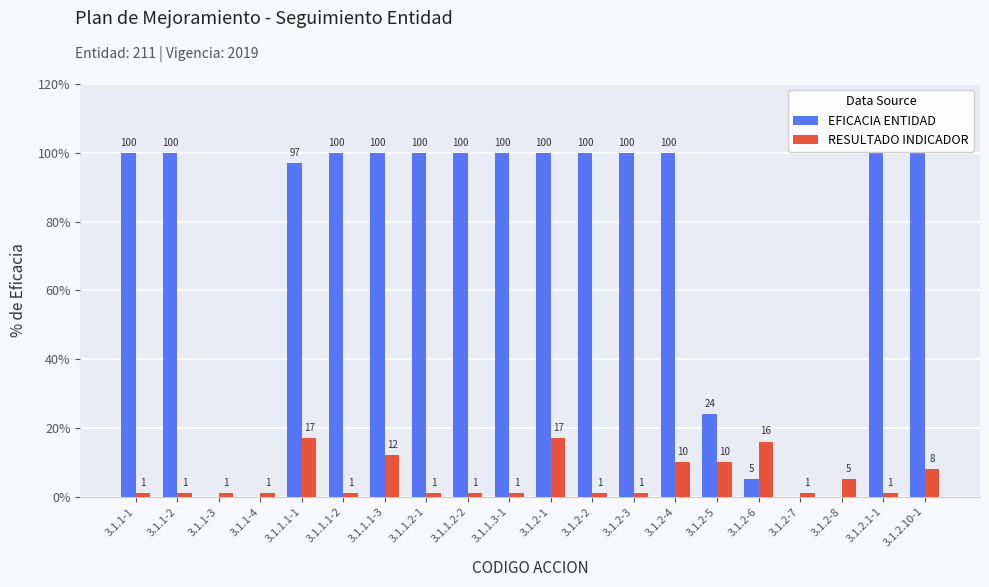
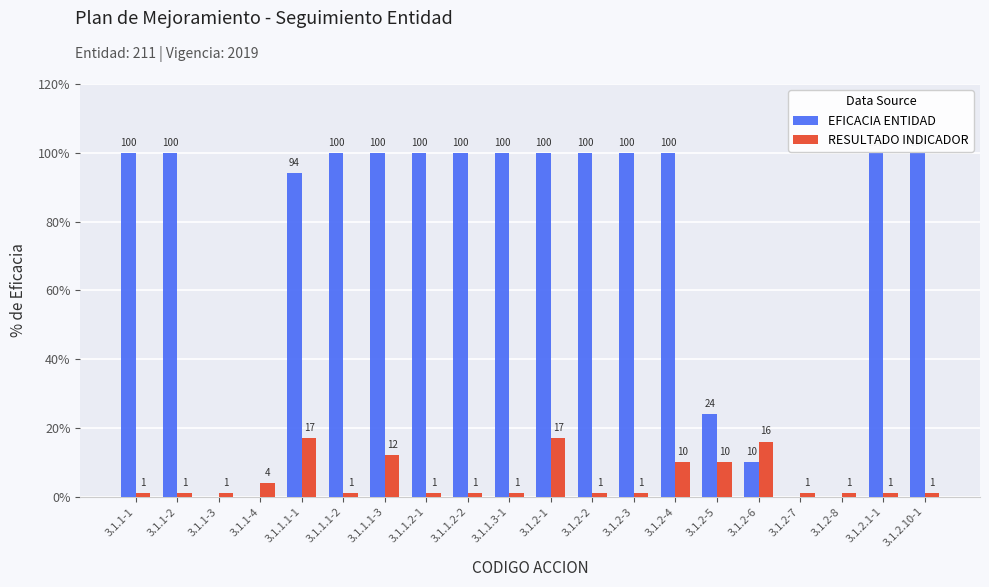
  {
    "EFICACIA ENTIDAD": {
      "3.1.1-1": 100,
      "3.1.1-2": 100,
-     "3.1.1.1-1": 97,
+     "3.1.1.1-1": 94,
      "3.1.1.1-2": 100,
      "3.1.1.1-3": 100,
      "3.1.1.2-1": 100,
      "3.1.1.2-2": 100,
      "3.1.1.3-1": 100,
      "3.1.2-1": 100,
      "3.1.2-2": 100,
      "3.1.2-3": 100,
      "3.1.2-4": 100,
      "3.1.2-5": 24,
-     "3.1.2-6": 5
+     "3.1.2-6": 10
    },
    "RESULTADO INDICADOR": {
      "3.1.1-1": 1,
      "3.1.1-2": 1,
      "3.1.1-3": 1,
-     "3.1.1-4": 1,
+     "3.1.1-4": 4,
      "3.1.1.1-1": 17,
      "3.1.1.1-2": 1,
      "3.1.1.1-3": 12,
      "3.1.1.2-1": 1,
      "3.1.1.2-2": 1,
      "3.1.1.3-1": 1,
      "3.1.2-1": 17,
      "3.1.2-2": 1,
      "3.1.2-3": 1,
      "3.1.2-4": 10,
      "3.1.2-5": 10,
      "3.1.2-6": 16,
      "3.1.2-7": 1,
-     "3.1.2-8": 5,
+     "3.1.2-8": 1,
      "3.1.2.1-1": 1,
-     "3.1.2.10-1": 8
+     "3.1.2.10-1": 1
    }
  }
